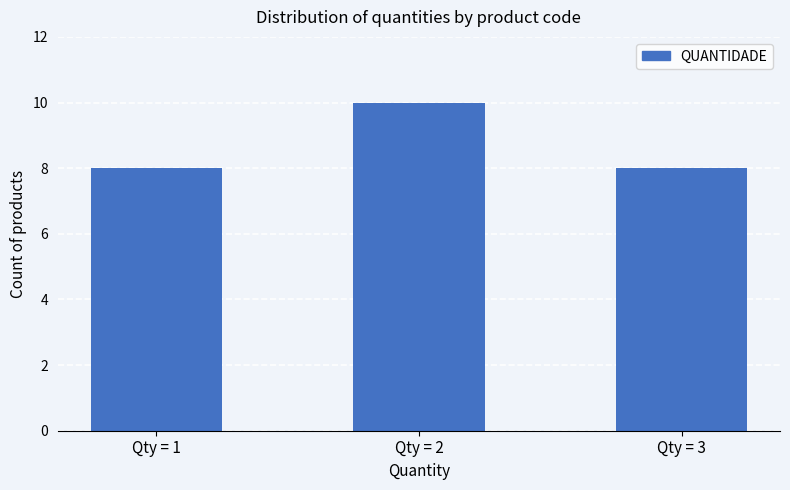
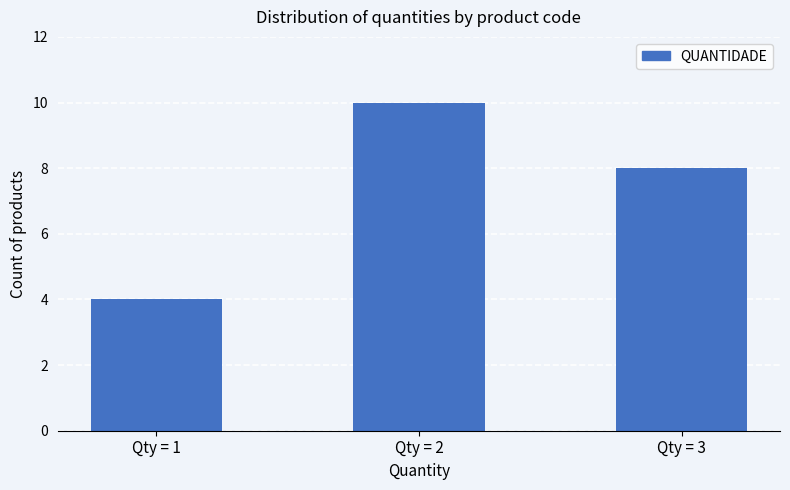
  {
-   "Qty = 1": 8,
+   "Qty = 1": 4,
    "Qty = 2": 10,
    "Qty = 3": 8
  }
